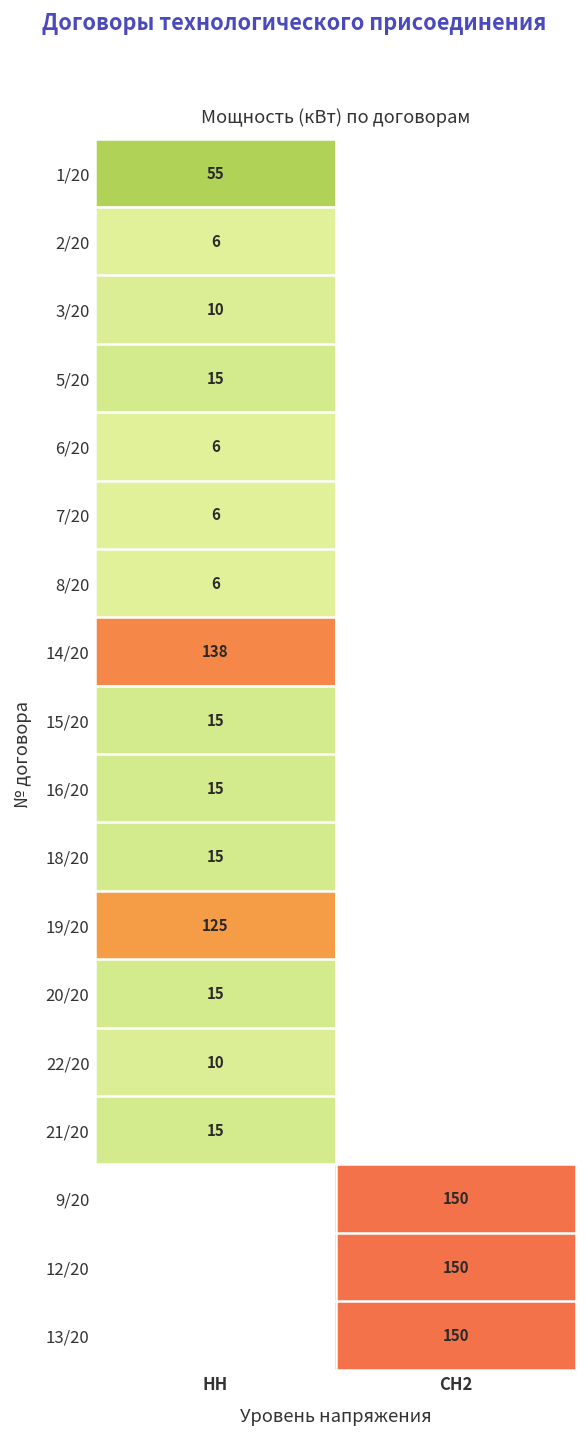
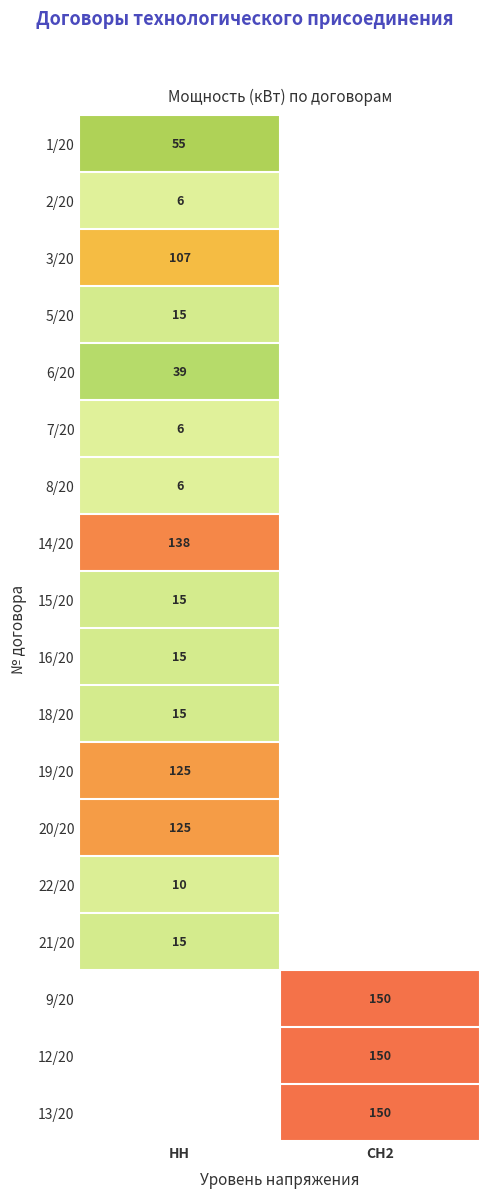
  {
    "3/20": {
-     "НН": 10
+     "НН": 107
    },
    "6/20": {
-     "НН": 6
+     "НН": 39
    },
    "20/20": {
-     "НН": 15
+     "НН": 125
    }
  }
